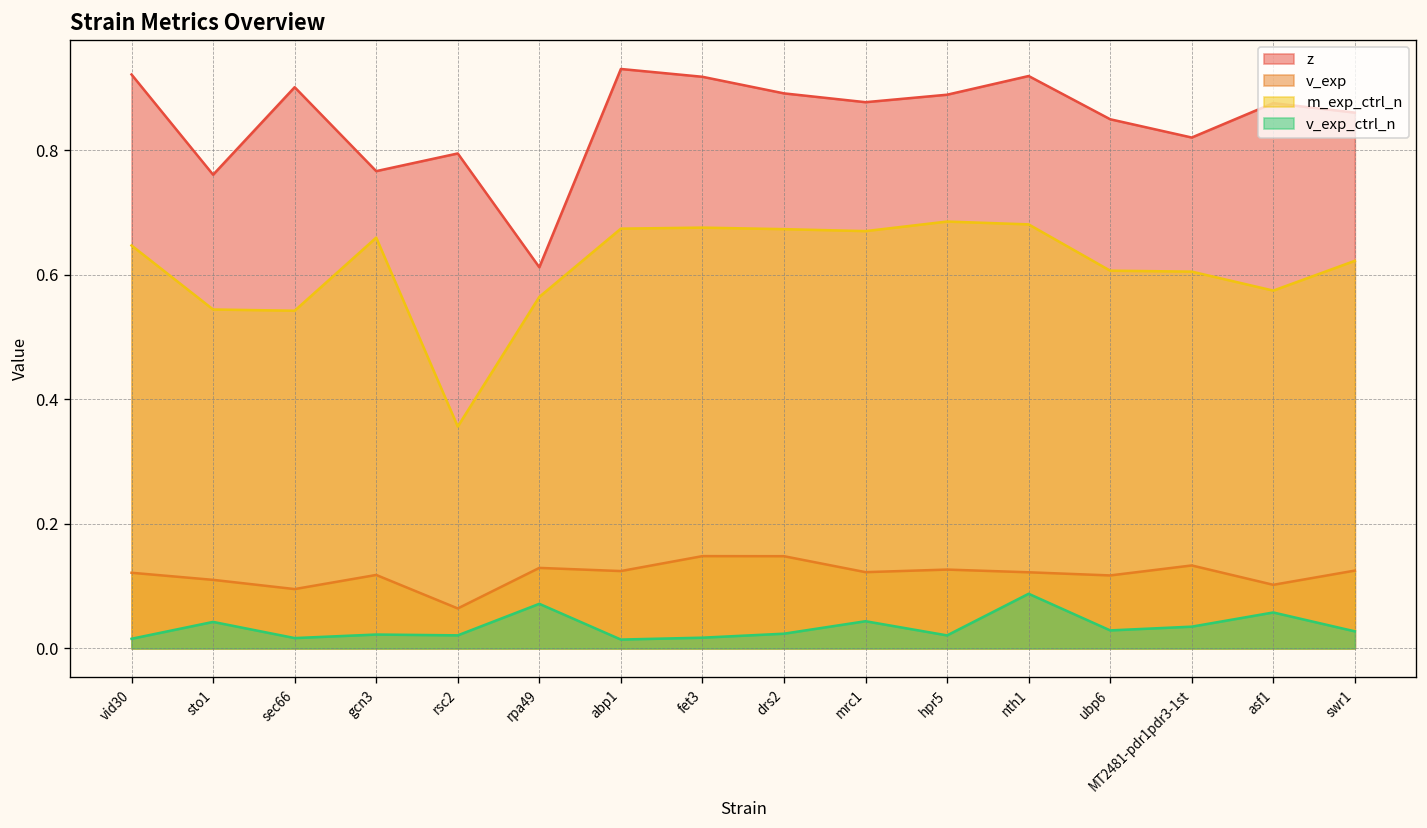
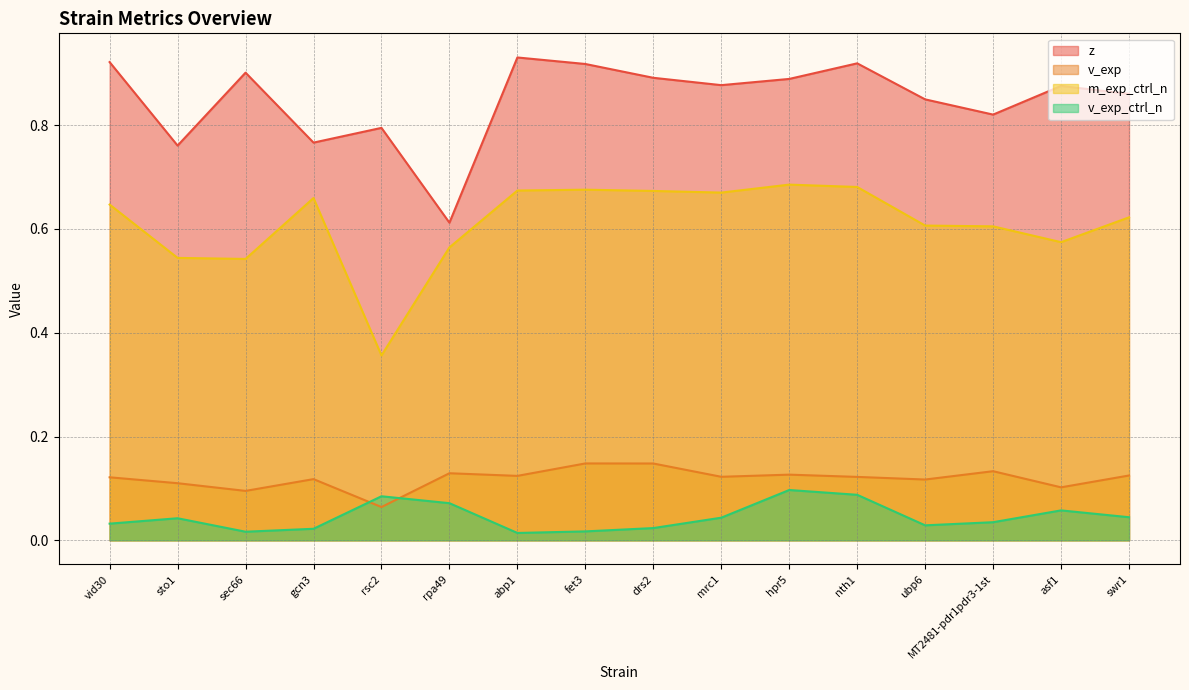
  {
    "v_exp_ctrl_n": {
-     "vid30": 0.02,
+     "vid30": 0.03,
      "sto1": 0.04,
      "sec66": 0.02,
      "gcn3": 0.02,
-     "rsc2": 0.02,
+     "rsc2": 0.08,
      "rpa49": 0.07,
      "abp1": 0.01,
      "fet3": 0.02,
      "drs2": 0.02,
      "mrc1": 0.04,
-     "hpr5": 0.02,
+     "hpr5": 0.10,
      "nth1": 0.09,
      "ubp6": 0.03,
      "MT2481-pdr1pdr3-1st": 0.03,
      "asf1": 0.06,
-     "swr1": 0.03
+     "swr1": 0.04
    }
  }
